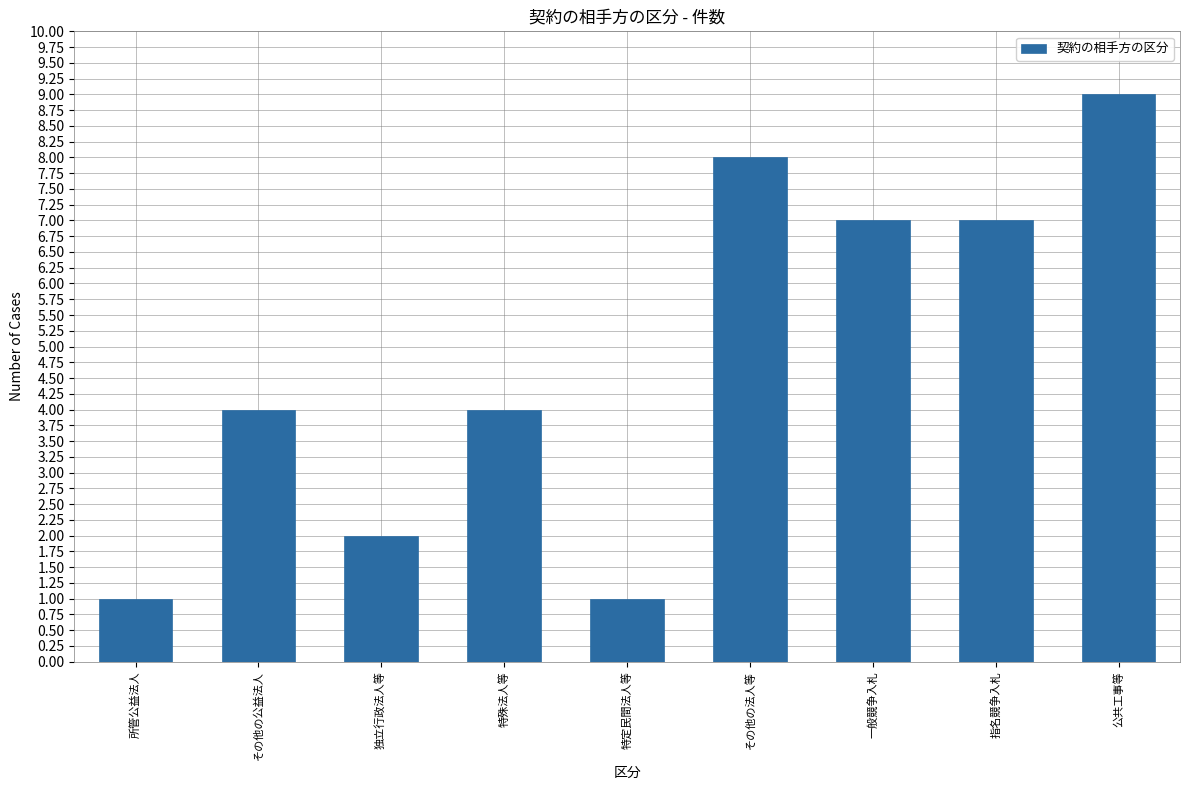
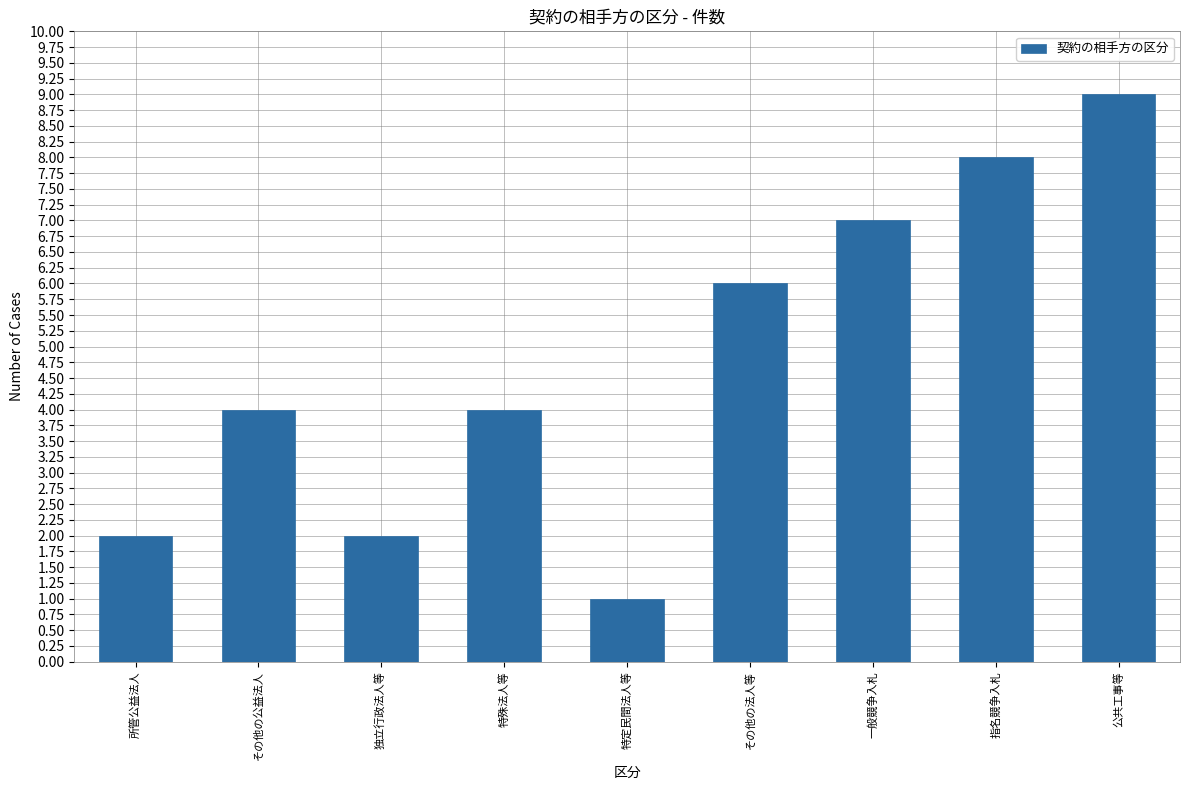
  {
-   "所管公益法人": 1,
+   "所管公益法人": 2,
    "その他の公益法人": 4,
    "独立行政法人等": 2,
    "特殊法人等": 4,
    "特定民間法人等": 1,
-   "その他の法人等": 8,
+   "その他の法人等": 6,
    "一般競争入札": 7,
-   "指名競争入札": 7,
+   "指名競争入札": 8,
    "公共工事等": 9
  }
